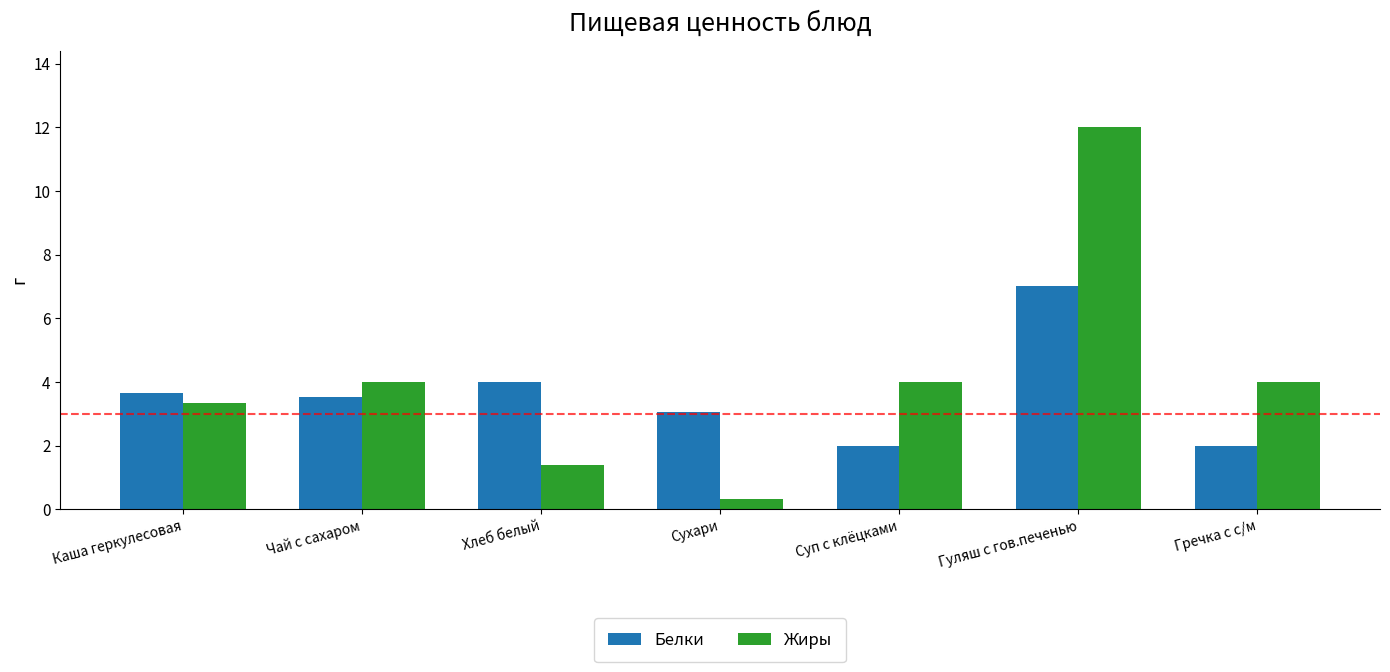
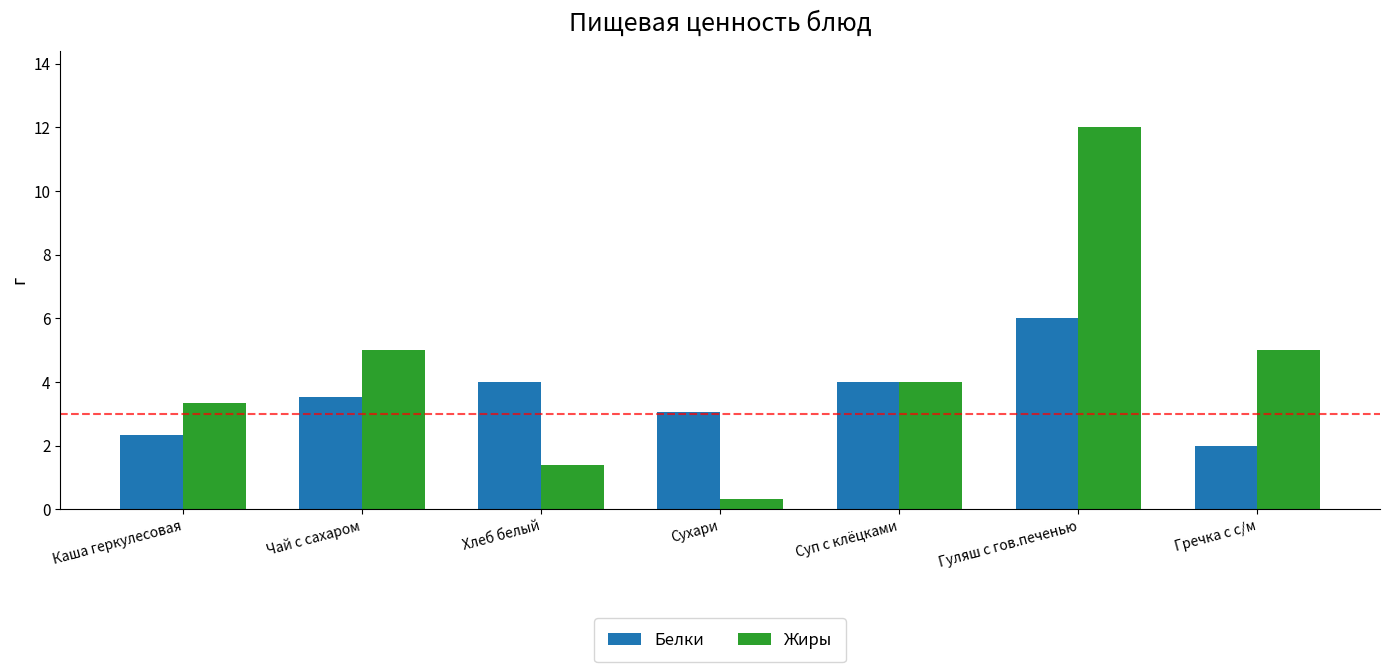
  {
    "Белки": {
-     "Каша геркулесовая": 3.7,
+     "Каша геркулесовая": 2.3,
      "Чай с сахаром": 3.5,
      "Хлеб белый": 4.0,
      "Сухари": 3.1,
-     "Суп с клёцками": 2,
-     "Гуляш с гов.печенью": 7,
+     "Суп с клёцками": 4,
+     "Гуляш с гов.печенью": 6,
      "Гречка с с/м": 2.0
    },
    "Жиры": {
      "Каша геркулесовая": 3.3,
-     "Чай с сахаром": 4,
+     "Чай с сахаром": 5,
      "Хлеб белый": 1.4,
      "Сухари": 0.3,
      "Суп с клёцками": 4,
      "Гуляш с гов.печенью": 12,
-     "Гречка с с/м": 4
+     "Гречка с с/м": 5
    }
  }
